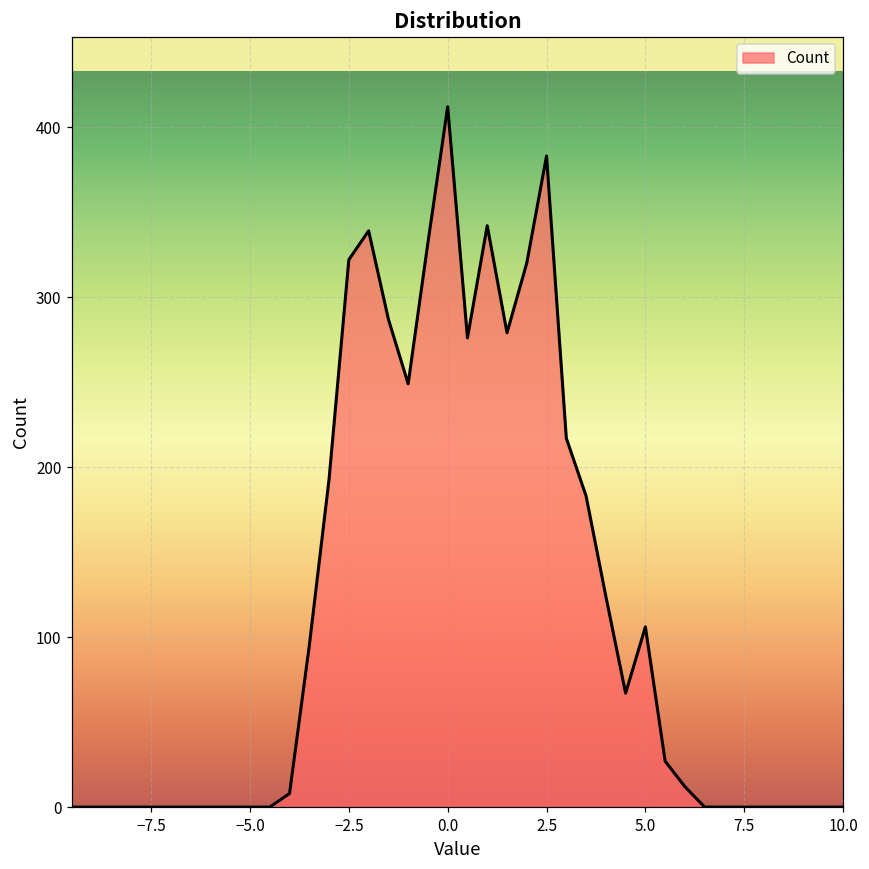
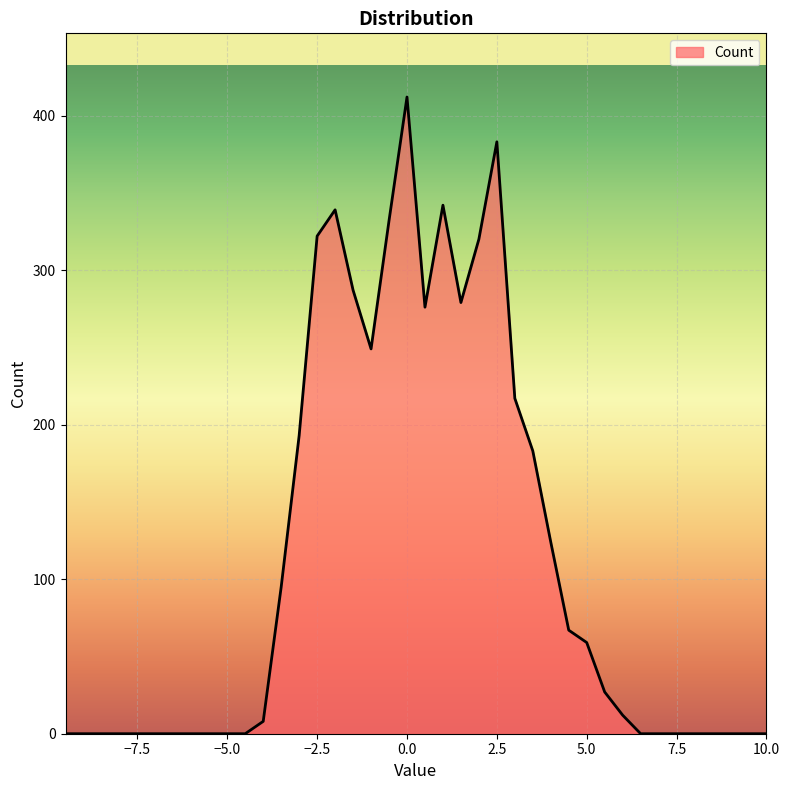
  {
    "−7.5": 0,
    "−5.0": 0,
    "−2.5": 322,
    "0.0": 412,
    "2.5": 383,
-   "5.0": 106,
+   "5.0": 59,
    "7.5": 0,
    "10.0": 0
  }
